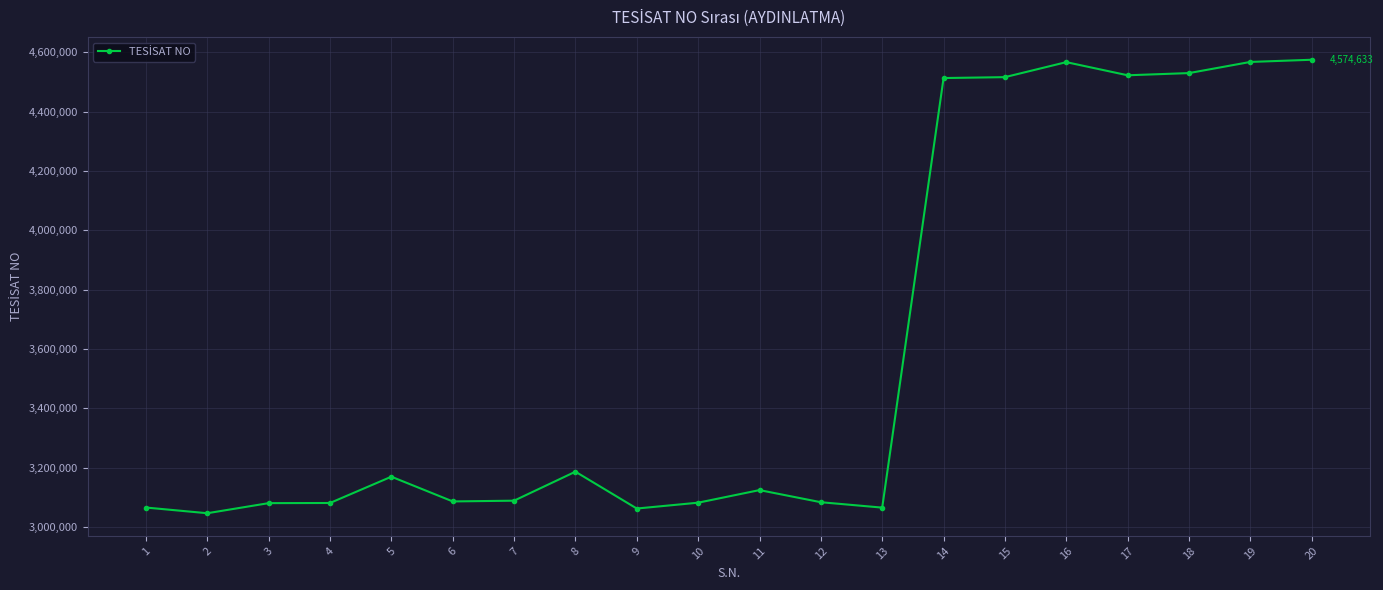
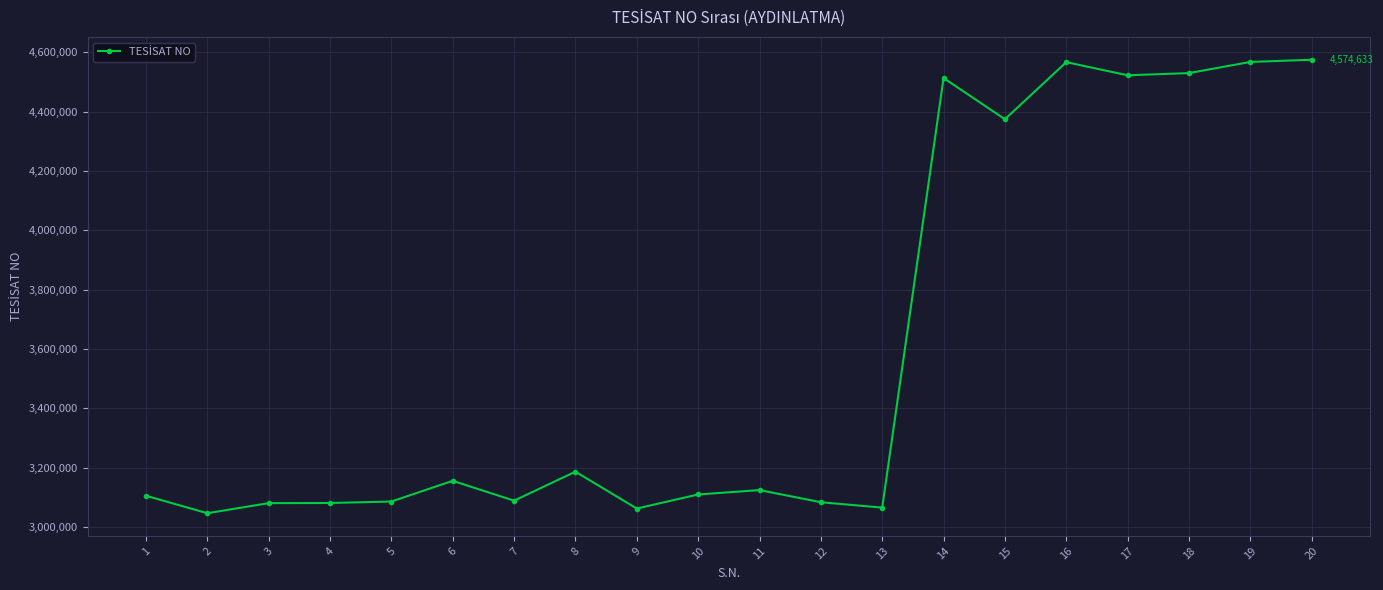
  {
-   "1": "3,070,000",
+   "1": "3,110,000",
    "2": "3,050,000",
    "3": "3,080,000",
    "4": "3,080,000",
-   "5": "3,170,000",
-   "6": "3,090,000",
+   "5": "3,090,000",
+   "6": "3,160,000",
    "7": "3,090,000",
    "8": "3,190,000",
    "9": "3,060,000",
-   "10": "3,080,000",
+   "10": "3,110,000",
    "11": "3,120,000",
    "12": "3,080,000",
    "13": "3,060,000",
    "14": "4,510,000",
-   "15": "4,520,000",
+   "15": "4,370,000",
    "16": "4,570,000",
    "17": "4,520,000",
    "18": "4,530,000",
    "19": "4,570,000"
  }
